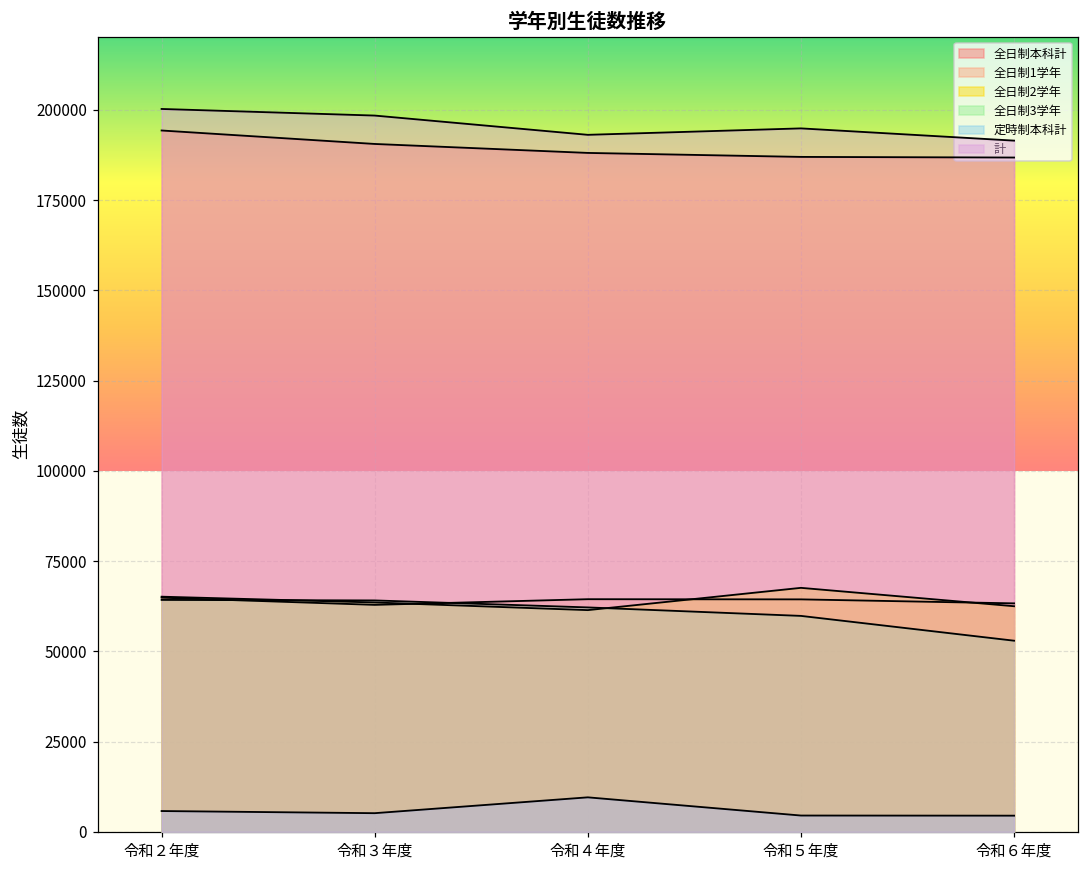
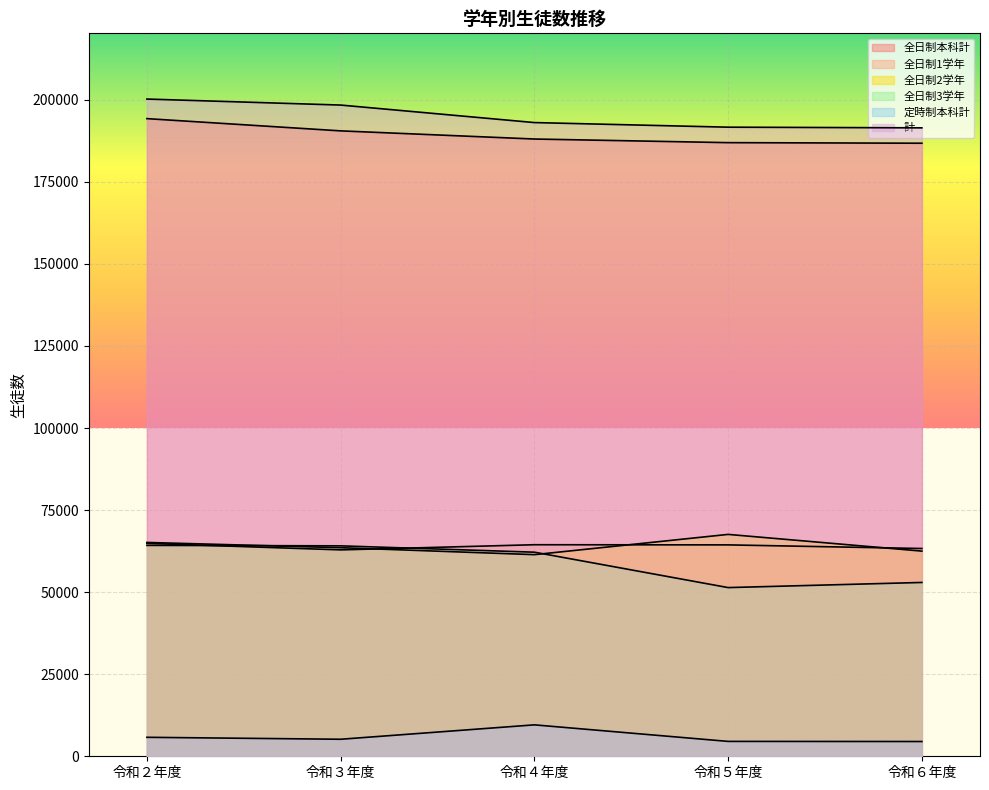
  {
    "全日制2学年": {
      "令和５年度": 68000,
      "令和６年度": 63000
    },
    "全日制3学年": {
-     "令和５年度": 60000,
+     "令和５年度": 51000,
      "令和６年度": 53000
    },
    "定時制本科計": {
      "令和２年度": 6000,
      "令和３年度": 5000,
      "令和４年度": 10000,
      "令和５年度": 5000,
      "令和６年度": 4000
    },
    "計": {
      "令和２年度": 200000,
      "令和３年度": 198000,
      "令和４年度": 193000,
-     "令和５年度": 195000
+     "令和５年度": 192000
    }
  }
